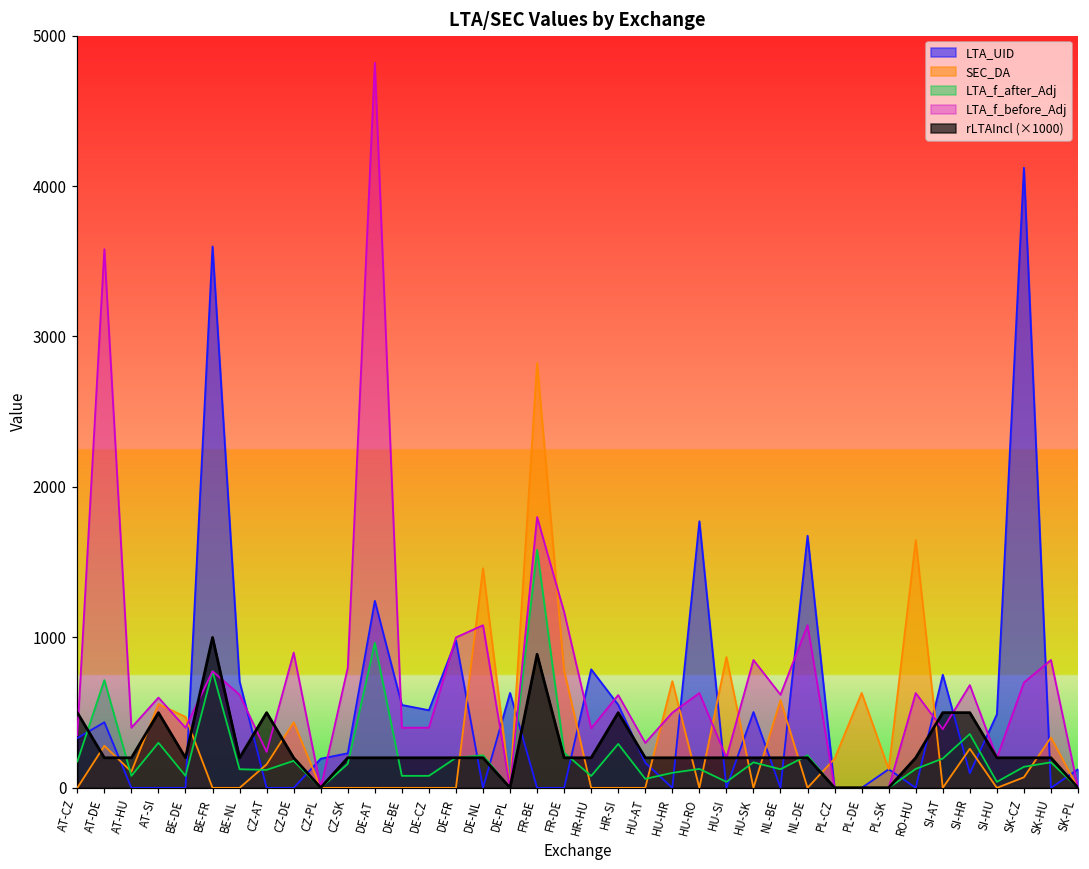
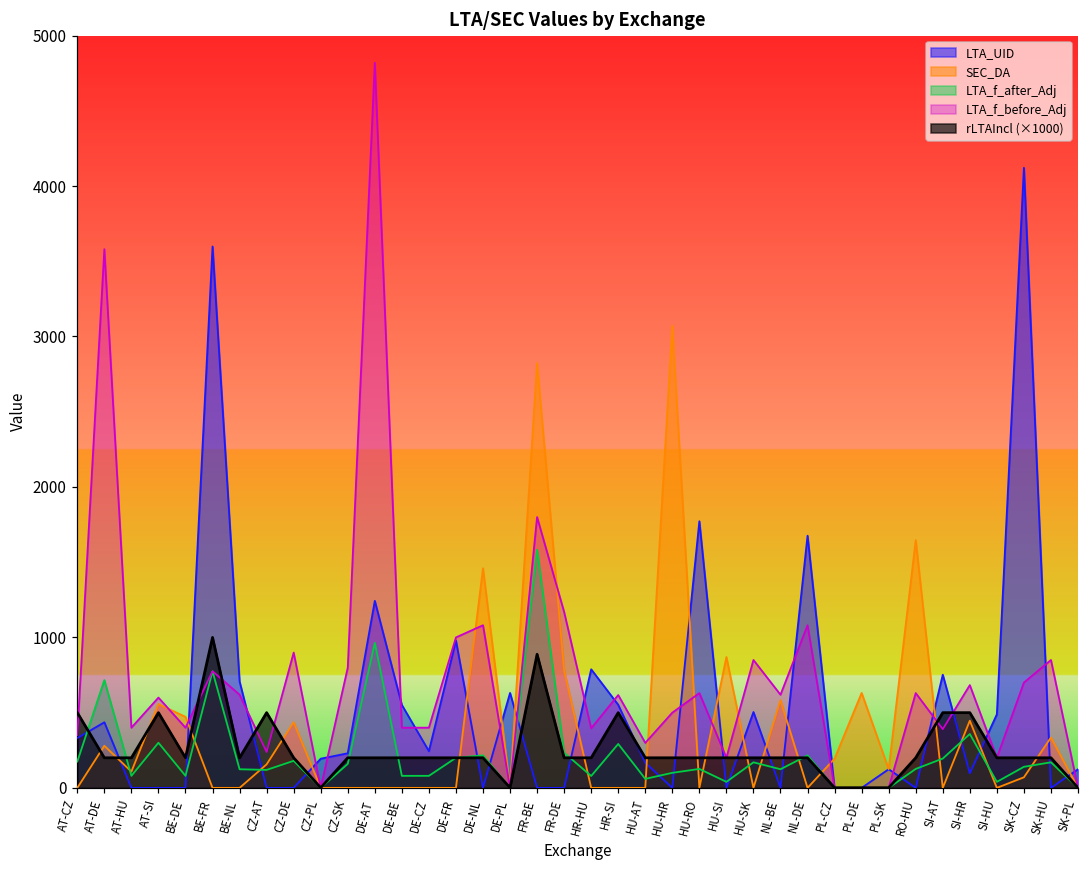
  {
    "LTA_UID": {
      "AT-CZ": 330,
      "AT-DE": 440,
      "AT-HU": 0,
      "AT-SI": 0,
      "BE-DE": 0,
      "BE-FR": 3600,
      "BE-NL": 710,
      "CZ-AT": 0,
      "CZ-DE": 0,
      "CZ-PL": 190,
      "CZ-SK": 230,
      "DE-AT": 1240,
      "DE-BE": 550,
-     "DE-CZ": 520,
+     "DE-CZ": 240,
      "DE-FR": 980,
      "DE-NL": 0,
      "DE-PL": 630,
      "FR-BE": 0,
      "FR-DE": 0,
      "HR-HU": 790,
      "HR-SI": 550,
      "HU-AT": 170,
      "HU-HR": 0,
      "HU-RO": 1770,
      "HU-SI": 0,
      "HU-SK": 500,
      "NL-BE": 0,
      "NL-DE": 1680,
      "RO-HU": 0,
      "SI-AT": 750,
      "SI-HR": 100,
      "SI-HU": 490,
      "SK-CZ": 4120,
      "SK-HU": 0,
      "SK-PL": 120
    },
    "SEC_DA": {
      "AT-CZ": 0,
      "AT-DE": 280,
      "AT-HU": 110,
      "AT-SI": 560,
      "BE-DE": 470,
      "BE-FR": 0,
      "BE-NL": 0,
      "CZ-AT": 160,
      "CZ-DE": 440,
      "CZ-SK": 0,
      "DE-AT": 0,
      "DE-BE": 0,
      "DE-CZ": 0,
      "DE-FR": 0,
      "DE-NL": 1460,
      "FR-BE": 2820,
      "FR-DE": 780,
      "HR-HU": 0,
      "HR-SI": 0,
      "HU-AT": 0,
-     "HU-HR": 710,
+     "HU-HR": 3070,
      "HU-RO": 0,
      "HU-SI": 870,
      "HU-SK": 0,
      "NL-BE": 580,
      "NL-DE": 0,
      "PL-CZ": 190,
      "PL-DE": 630,
      "RO-HU": 1650,
      "SI-AT": 0,
-     "SI-HR": 260,
+     "SI-HR": 450,
      "SI-HU": 0,
      "SK-CZ": 70,
      "SK-HU": 330
    },
    "LTA_f_after_Adj": {
      "AT-CZ": 180,
      "AT-DE": 720,
      "AT-HU": 80,
      "AT-SI": 300,
      "BE-DE": 80,
      "BE-NL": 120,
      "CZ-AT": 120,
      "CZ-DE": 180,
      "CZ-SK": 160,
      "DE-AT": 960,
      "DE-BE": 80,
      "DE-CZ": 80,
      "FR-BE": 1580,
      "FR-DE": 230,
      "HR-HU": 80,
      "HR-SI": 290,
      "HU-AT": 60,
      "HU-HR": 100,
      "HU-RO": 130,
      "HU-SI": 40,
      "HU-SK": 170,
      "NL-BE": 120,
      "RO-HU": 130,
      "SI-AT": 200,
      "SI-HR": 360,
      "SI-HU": 40,
      "SK-CZ": 140,
      "SK-HU": 170
    },
    "LTA_f_before_Adj": {
      "AT-CZ": 350,
      "AT-DE": 3580,
      "AT-HU": 400,
      "AT-SI": 600,
      "BE-DE": 400,
      "BE-NL": 620,
      "CZ-AT": 240,
      "CZ-DE": 900,
      "CZ-SK": 800,
      "DE-AT": 4820,
      "DE-BE": 400,
      "DE-CZ": 400,
      "DE-FR": 1000,
      "DE-NL": 1080,
      "FR-BE": 1800,
      "FR-DE": 1170,
      "HR-HU": 400,
      "HR-SI": 620,
      "HU-AT": 300,
      "HU-HR": 500,
      "HU-RO": 630,
      "HU-SK": 850,
      "NL-BE": 620,
      "NL-DE": 1080,
      "RO-HU": 630,
      "SI-AT": 390,
      "SI-HR": 680,
      "SK-CZ": 700,
      "SK-HU": 850
    },
    "rLTAIncl (×1000)": {
      "AT-CZ": 500,
      "AT-DE": 200,
      "AT-HU": 200,
      "AT-SI": 500,
      "BE-DE": 200,
      "BE-FR": 1000,
      "BE-NL": 200,
      "CZ-AT": 500,
      "CZ-DE": 200,
      "CZ-SK": 200,
      "DE-AT": 200,
      "DE-BE": 200,
      "DE-CZ": 200,
      "FR-BE": 890,
      "FR-DE": 200,
      "HR-HU": 200,
      "HR-SI": 500,
      "HU-AT": 200,
      "HU-HR": 200,
      "HU-RO": 200,
      "HU-SK": 200,
      "NL-BE": 200,
      "RO-HU": 200,
      "SI-AT": 500,
      "SI-HR": 500,
      "SK-CZ": 200,
      "SK-HU": 200
    }
  }
